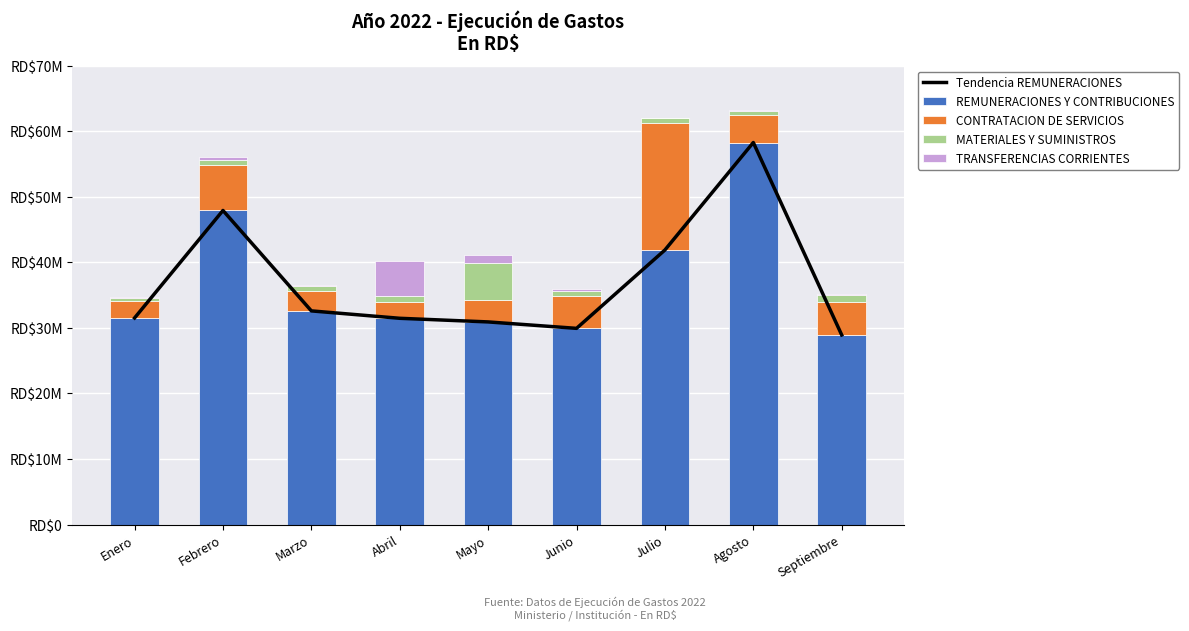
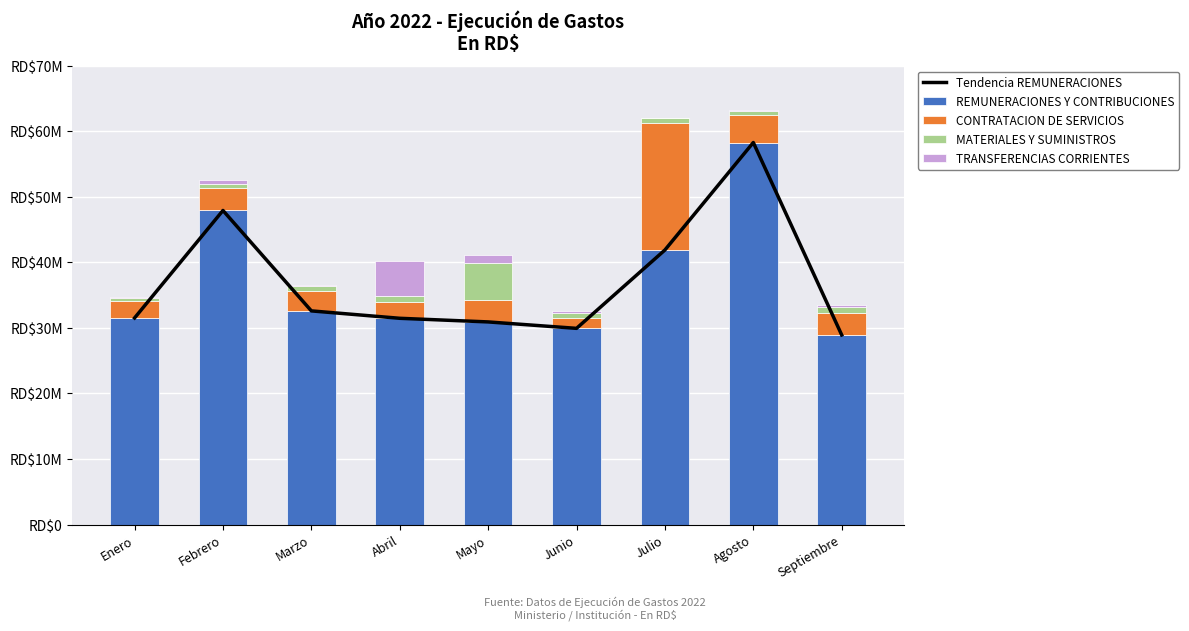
  {
    "REMUNERACIONES Y CONTRIBUCIONES": {
      "Enero": "RD$32000000",
      "Febrero": "RD$48000000",
      "Marzo": "RD$33000000",
      "Abril": "RD$31000000",
      "Mayo": "RD$31000000",
      "Junio": "RD$30000000",
      "Julio": "RD$42000000",
      "Agosto": "RD$58000000",
      "Septiembre": "RD$29000000"
    },
    "CONTRATACION DE SERVICIOS": {
      "Enero": "RD$3000000",
-     "Febrero": "RD$7000000",
+     "Febrero": "RD$3000000",
      "Marzo": "RD$3000000",
      "Abril": "RD$3000000",
      "Mayo": "RD$3000000",
-     "Junio": "RD$5000000",
+     "Junio": "RD$2000000",
      "Julio": "RD$19000000",
      "Agosto": "RD$4000000",
-     "Septiembre": "RD$5000000"
+     "Septiembre": "RD$3000000"
    },
    "MATERIALES Y SUMINISTROS": {
      "Enero": "RD$1000000",
      "Febrero": "RD$1000000",
      "Marzo": "RD$1000000",
      "Abril": "RD$1000000",
      "Mayo": "RD$6000000",
      "Junio": "RD$1000000",
      "Julio": "RD$1000000",
      "Agosto": "RD$1000000",
      "Septiembre": "RD$1000000"
    },
    "TRANSFERENCIAS CORRIENTES": {
      "Febrero": "RD$1000000",
      "Abril": "RD$5000000",
      "Mayo": "RD$1000000",
      "Junio": "RD$0",
      "Julio": "RD$0"
    }
  }
